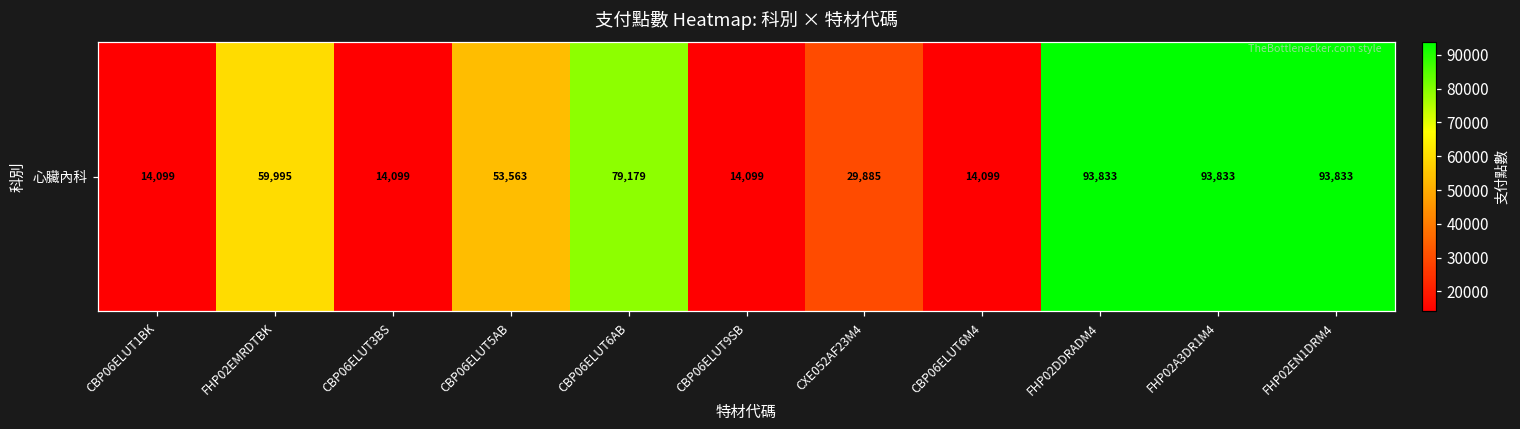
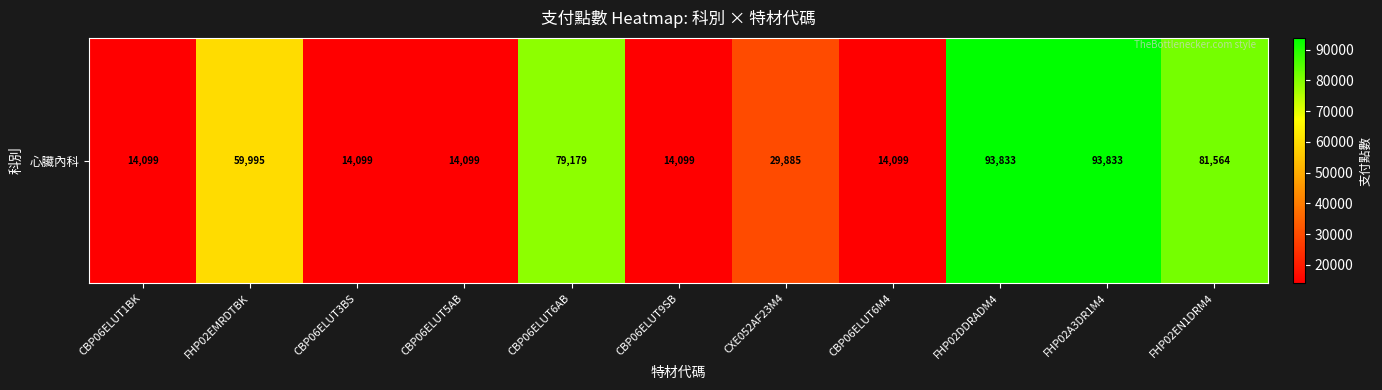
  {
    "心臟內科": {
      "CBP06ELUT1BK": "14,099",
      "FHP02EMRDTBK": "59,995",
      "CBP06ELUT3BS": "14,099",
-     "CBP06ELUT5AB": "53,563",
+     "CBP06ELUT5AB": "14,099",
      "CBP06ELUT6AB": "79,179",
      "CBP06ELUT9SB": "14,099",
      "CXE052AF23M4": "29,885",
      "CBP06ELUT6M4": "14,099",
      "FHP02DDRADM4": "93,833",
      "FHP02A3DR1M4": "93,833",
-     "FHP02EN1DRM4": "93,833"
+     "FHP02EN1DRM4": "81,564"
    }
  }
